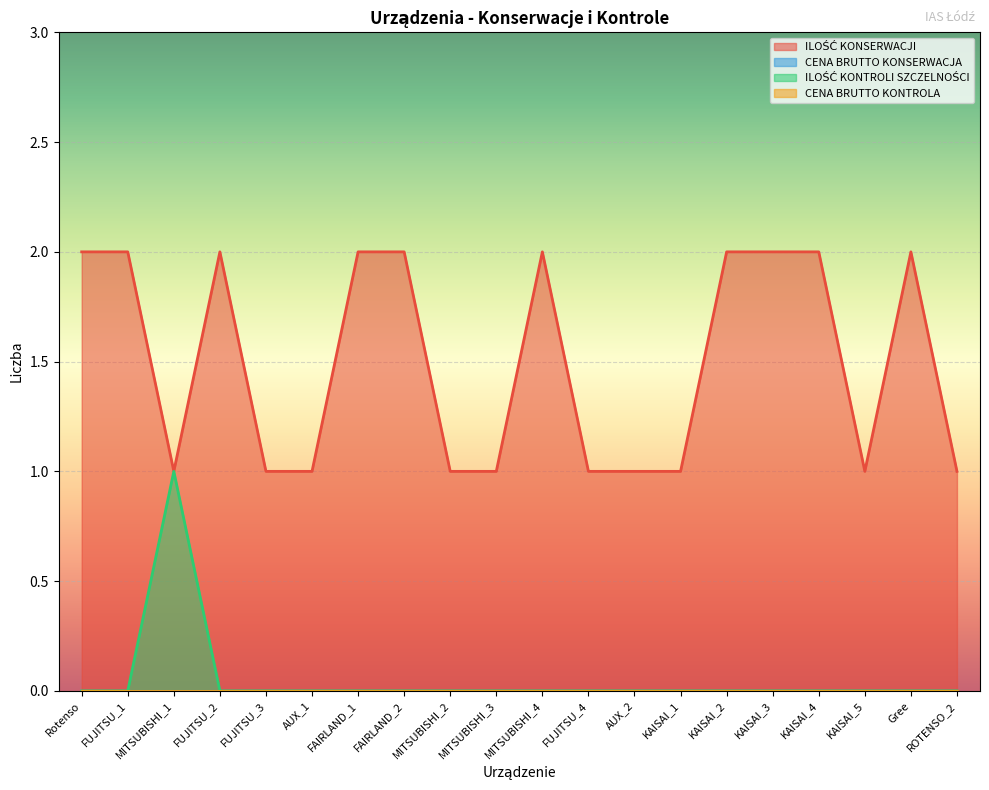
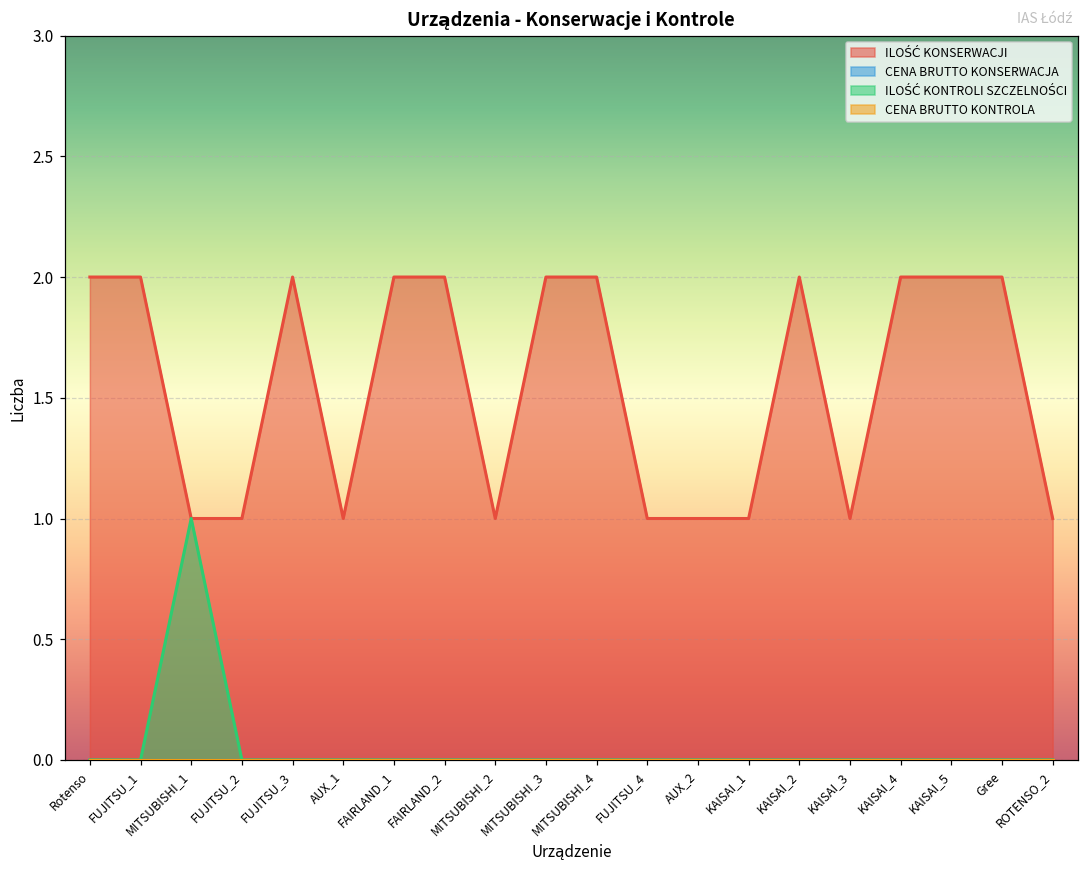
  {
    "ILOŚĆ KONSERWACJI": {
      "Rotenso": 2,
      "FUJITSU_1": 2,
-     "FUJITSU_2": 2,
-     "FUJITSU_3": 1,
+     "FUJITSU_2": 1,
+     "FUJITSU_3": 2,
      "AUX_1": 1,
      "FAIRLAND_1": 2,
      "FAIRLAND_2": 2,
      "MITSUBISHI_2": 1,
-     "MITSUBISHI_3": 1,
+     "MITSUBISHI_3": 2,
      "MITSUBISHI_4": 2,
      "FUJITSU_4": 1,
      "AUX_2": 1,
      "KAISAI_1": 1,
      "KAISAI_2": 2,
-     "KAISAI_3": 2,
+     "KAISAI_3": 1,
      "KAISAI_4": 2,
-     "KAISAI_5": 1,
+     "KAISAI_5": 2,
      "Gree": 2,
      "ROTENSO_2": 1
    },
    "CENA BRUTTO KONTROLA": {
      "MITSUBISHI_1": 0
    }
  }
